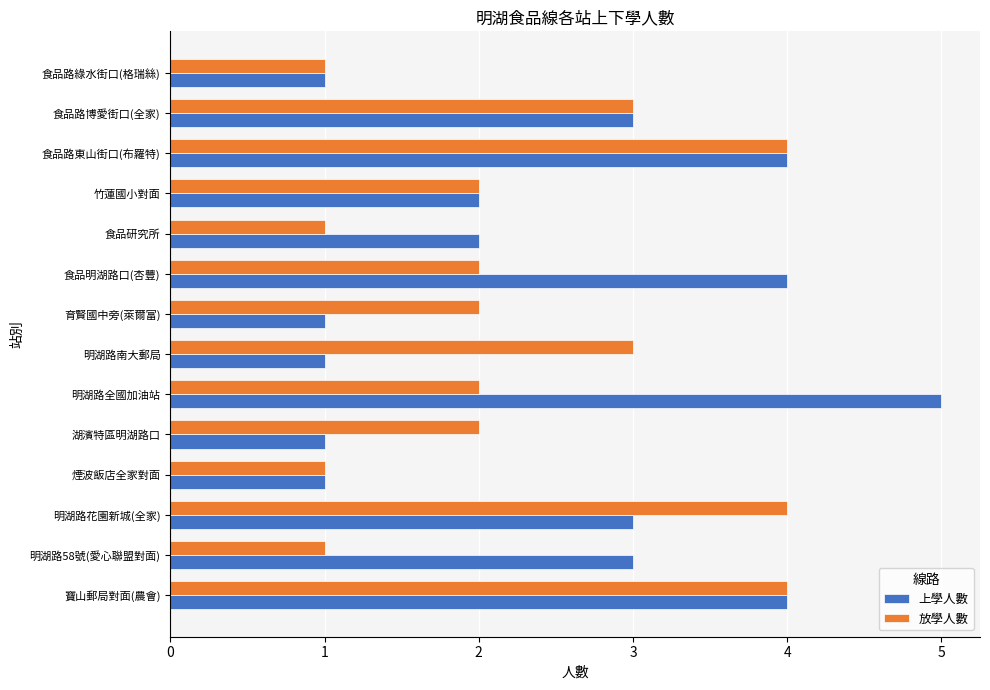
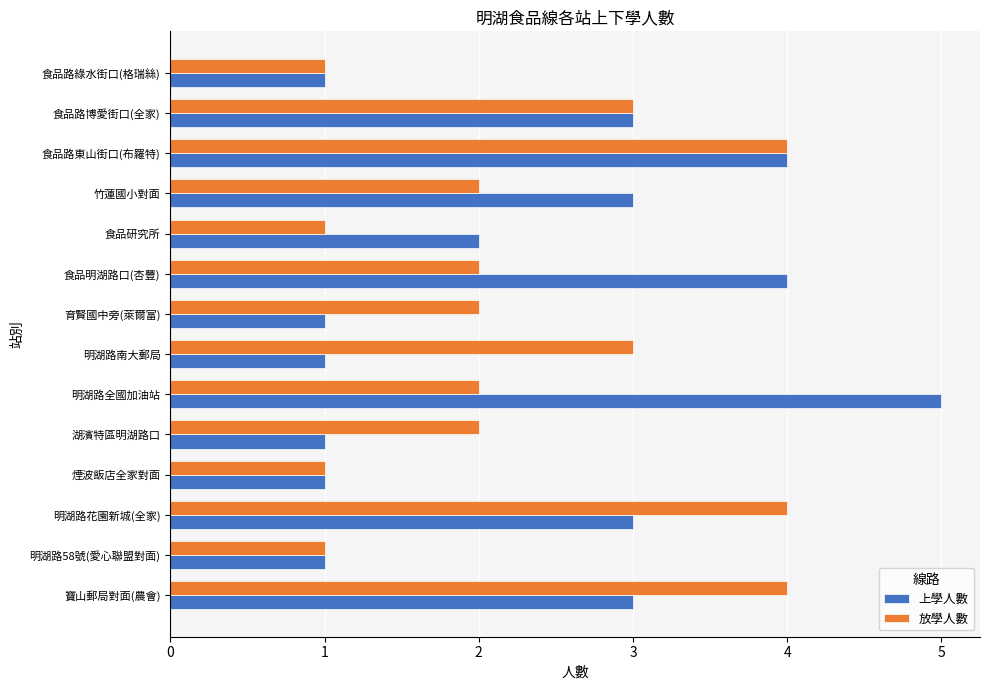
  {
    "上學人數": {
      "食品路綠水街口(格瑞絲)": 1,
      "食品路博愛街口(全家)": 3,
      "食品路東山街口(布羅特)": 4,
-     "竹蓮國小對面": 2,
+     "竹蓮國小對面": 3,
      "食品研究所": 2,
      "食品明湖路口(杏豐)": 4,
      "育賢國中旁(萊爾富)": 1,
      "明湖路南大郵局": 1,
      "明湖路全國加油站": 5,
      "湖濱特區明湖路口": 1,
      "煙波飯店全家對面": 1,
      "明湖路花園新城(全家)": 3,
-     "明湖路58號(愛心聯盟對面)": 3,
-     "寶山郵局對面(農會)": 4
+     "明湖路58號(愛心聯盟對面)": 1,
+     "寶山郵局對面(農會)": 3
    },
    "放學人數": {
      "食品路綠水街口(格瑞絲)": 1,
      "食品路博愛街口(全家)": 3,
      "食品路東山街口(布羅特)": 4,
      "竹蓮國小對面": 2,
      "食品研究所": 1,
      "食品明湖路口(杏豐)": 2,
      "育賢國中旁(萊爾富)": 2,
      "明湖路南大郵局": 3,
      "明湖路全國加油站": 2,
      "湖濱特區明湖路口": 2,
      "煙波飯店全家對面": 1,
      "明湖路花園新城(全家)": 4,
      "明湖路58號(愛心聯盟對面)": 1,
      "寶山郵局對面(農會)": 4
    }
  }
